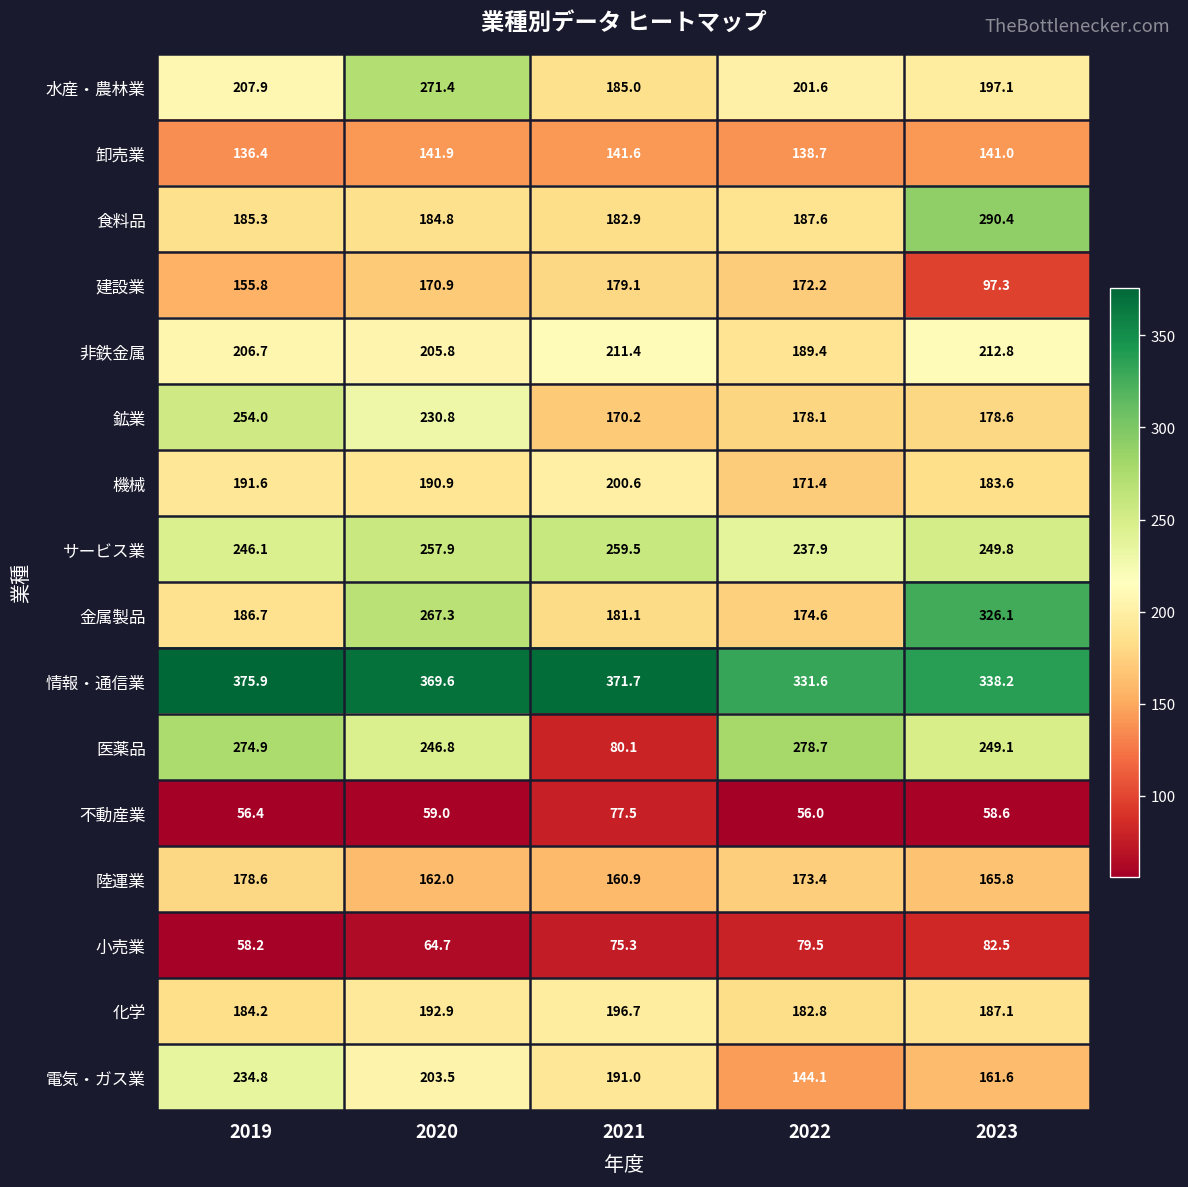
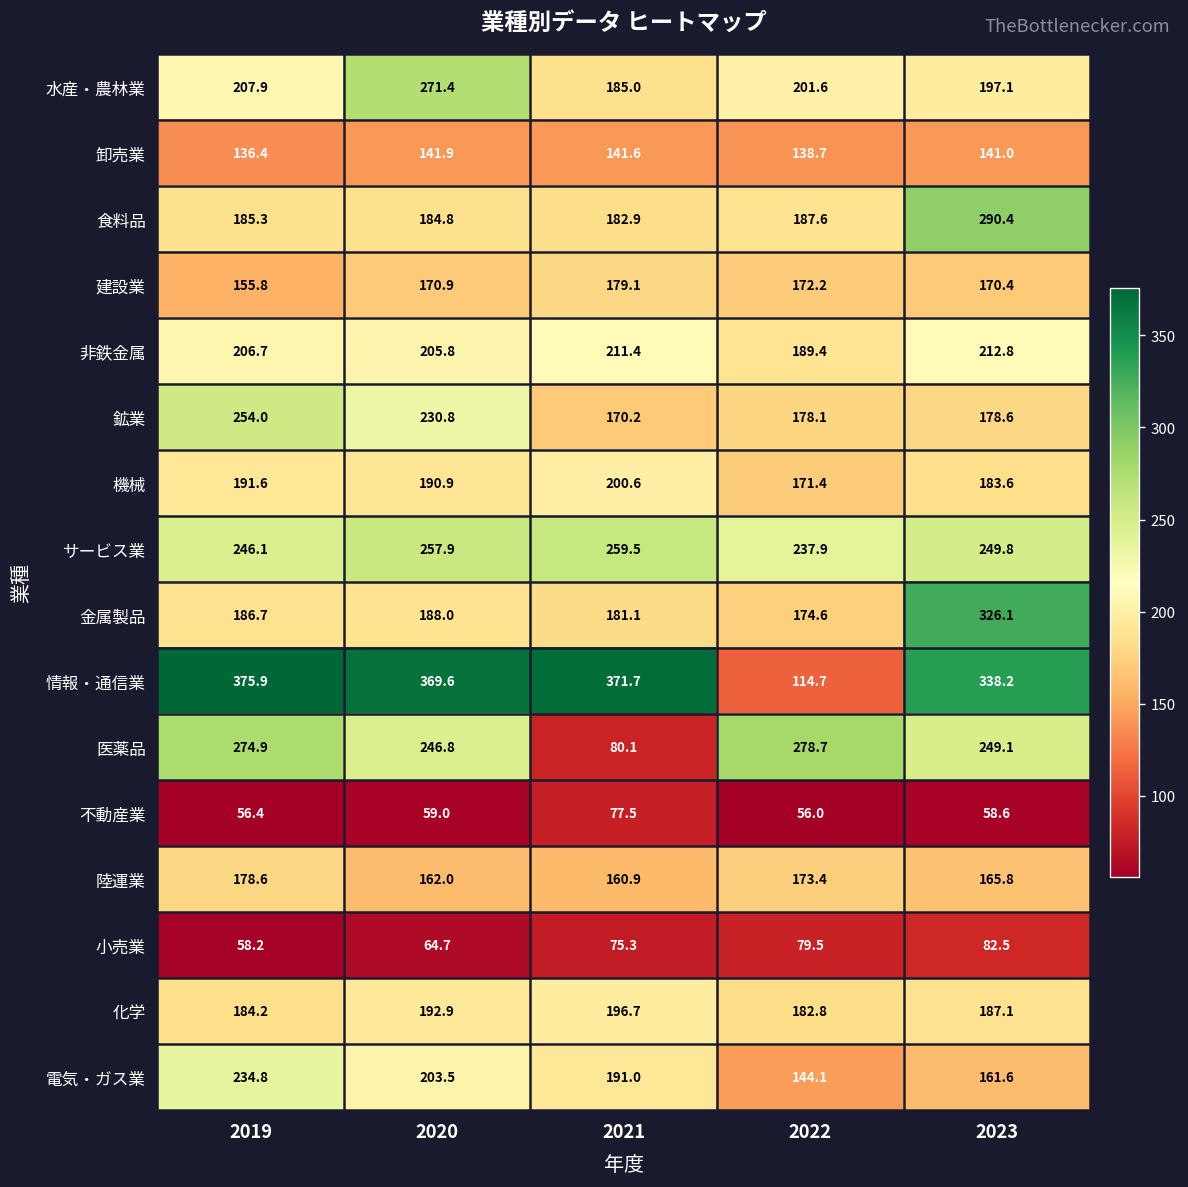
  {
    "水産・農林業": {
      "2019": 207.9,
      "2020": 271.4,
      "2021": 185.0,
      "2022": 201.6,
      "2023": 197.1
    },
    "卸売業": {
      "2019": 136.4,
      "2020": 141.9,
      "2021": 141.6,
      "2022": 138.7,
      "2023": 141.0
    },
    "食料品": {
      "2019": 185.3,
      "2020": 184.8,
      "2021": 182.9,
      "2022": 187.6,
      "2023": 290.4
    },
    "建設業": {
      "2019": 155.8,
      "2020": 170.9,
      "2021": 179.1,
      "2022": 172.2,
-     "2023": 97.3
+     "2023": 170.4
    },
    "非鉄金属": {
      "2019": 206.7,
      "2020": 205.8,
      "2021": 211.4,
      "2022": 189.4,
      "2023": 212.8
    },
    "鉱業": {
      "2019": 254.0,
      "2020": 230.8,
      "2021": 170.2,
      "2022": 178.1,
      "2023": 178.6
    },
    "機械": {
      "2019": 191.6,
      "2020": 190.9,
      "2021": 200.6,
      "2022": 171.4,
      "2023": 183.6
    },
    "サービス業": {
      "2019": 246.1,
      "2020": 257.9,
      "2021": 259.5,
      "2022": 237.9,
      "2023": 249.8
    },
    "金属製品": {
      "2019": 186.7,
-     "2020": 267.3,
+     "2020": 188.0,
      "2021": 181.1,
      "2022": 174.6,
      "2023": 326.1
    },
    "情報・通信業": {
      "2019": 375.9,
      "2020": 369.6,
      "2021": 371.7,
-     "2022": 331.6,
+     "2022": 114.7,
      "2023": 338.2
    },
    "医薬品": {
      "2019": 274.9,
      "2020": 246.8,
      "2021": 80.1,
      "2022": 278.7,
      "2023": 249.1
    },
    "不動産業": {
      "2019": 56.4,
      "2020": 59.0,
      "2021": 77.5,
      "2022": 56.0,
      "2023": 58.6
    },
    "陸運業": {
      "2019": 178.6,
      "2020": 162.0,
      "2021": 160.9,
      "2022": 173.4,
      "2023": 165.8
    },
    "小売業": {
      "2019": 58.2,
      "2020": 64.7,
      "2021": 75.3,
      "2022": 79.5,
      "2023": 82.5
    },
    "化学": {
      "2019": 184.2,
      "2020": 192.9,
      "2021": 196.7,
      "2022": 182.8,
      "2023": 187.1
    },
    "電気・ガス業": {
      "2019": 234.8,
      "2020": 203.5,
      "2021": 191.0,
      "2022": 144.1,
      "2023": 161.6
    }
  }
